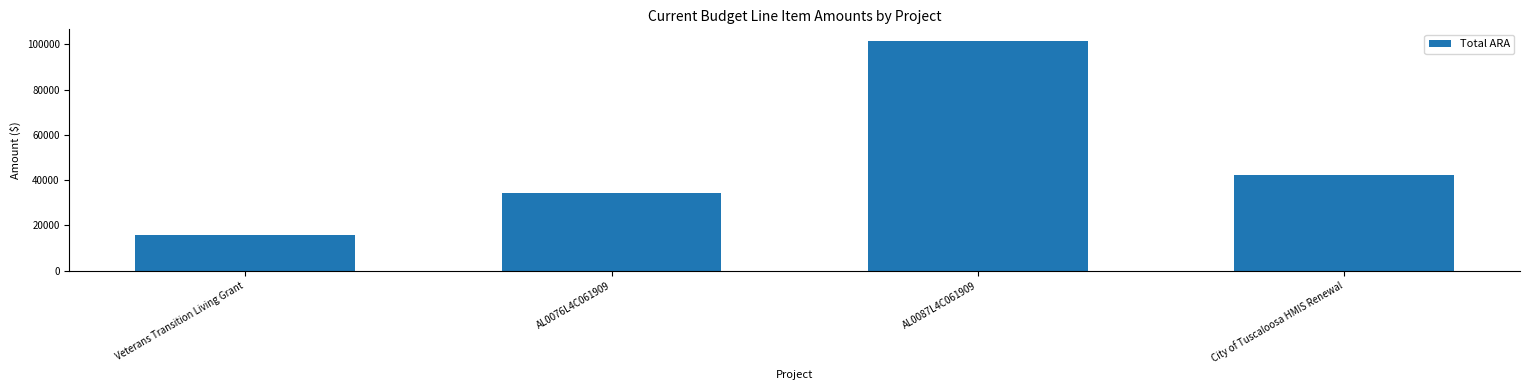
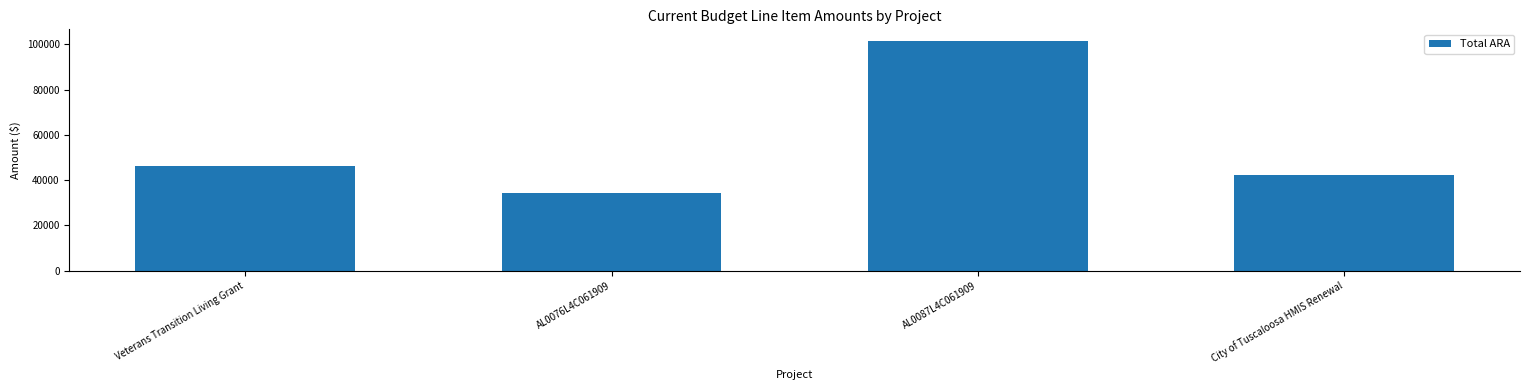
  {
-   "Veterans Transition Living Grant": 16000,
+   "Veterans Transition Living Grant": 46000,
    "AL0076L4C061909": 34000,
    "AL0087L4C061909": 102000,
    "City of Tuscaloosa HMIS Renewal": 42000
  }
